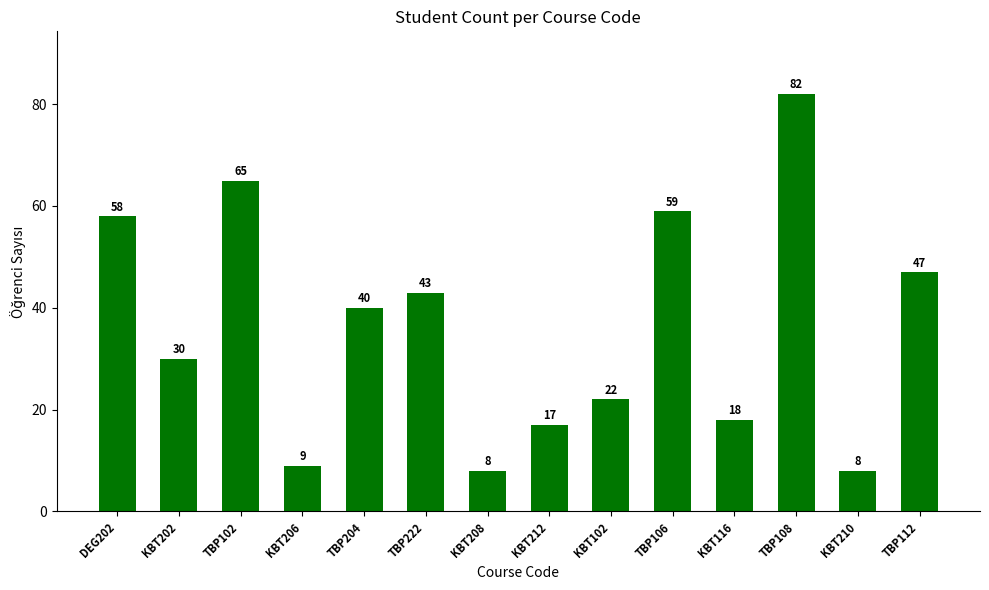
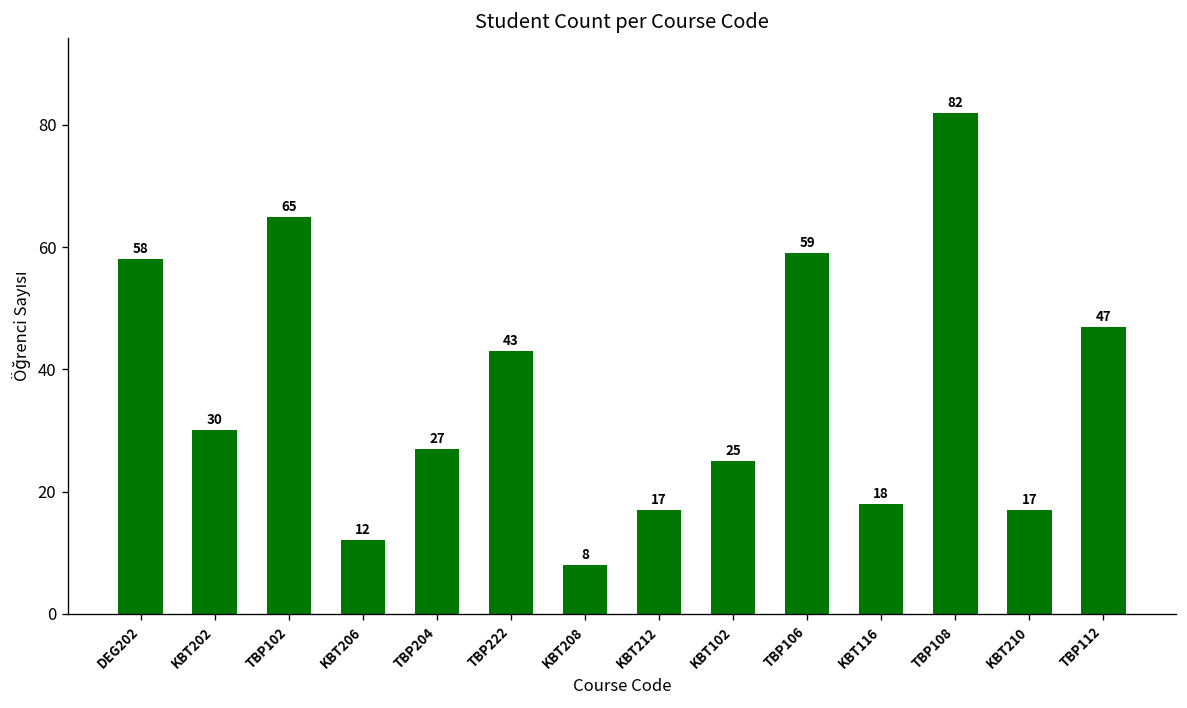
  {
    "DEG202": 58,
    "KBT202": 30,
    "TBP102": 65,
-   "KBT206": 9,
-   "TBP204": 40,
+   "KBT206": 12,
+   "TBP204": 27,
    "TBP222": 43,
    "KBT208": 8,
    "KBT212": 17,
-   "KBT102": 22,
+   "KBT102": 25,
    "TBP106": 59,
    "KBT116": 18,
    "TBP108": 82,
-   "KBT210": 8,
+   "KBT210": 17,
    "TBP112": 47
  }
